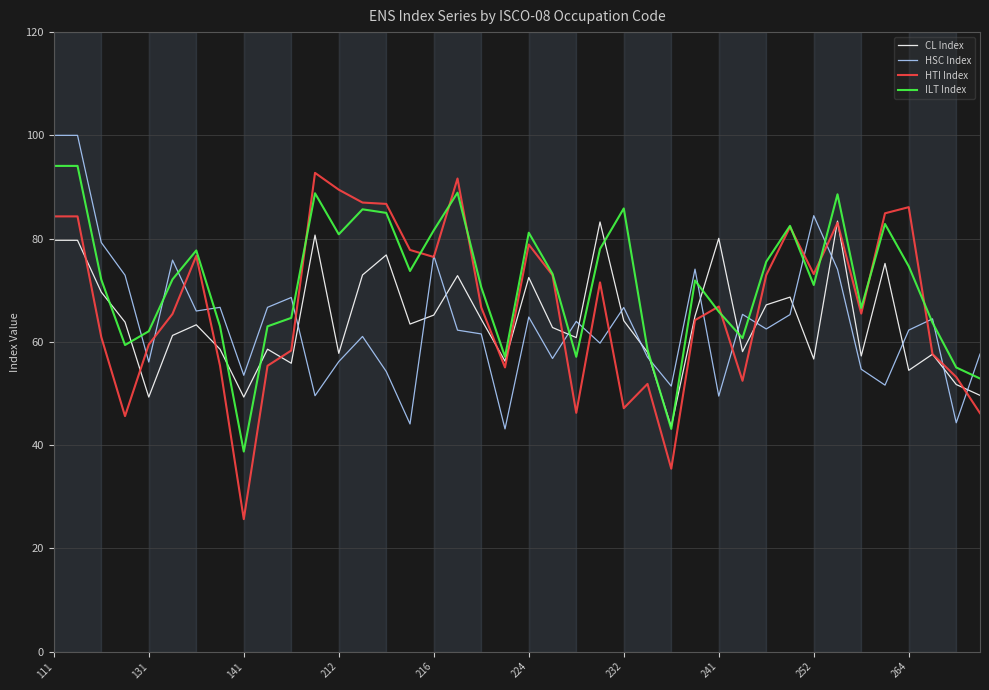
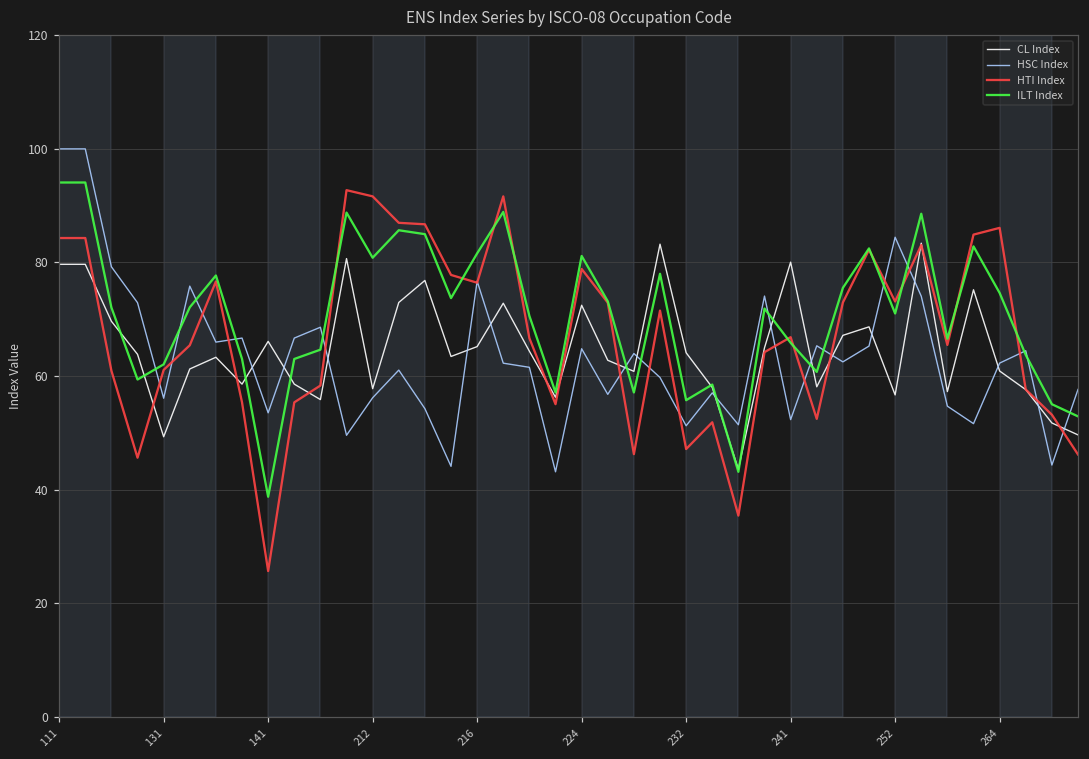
  {
    "CL Index": {
      "111": 80,
      "131": 49,
-     "141": 49,
+     "141": 66,
      "212": 58,
      "216": 65,
      "224": 72,
      "232": 64,
      "241": 80,
      "252": 57,
-     "264": 54
+     "264": 61
    },
    "HSC Index": {
      "111": 100,
      "131": 56,
      "141": 54,
      "212": 56,
      "224": 65,
-     "232": 67,
-     "241": 49,
+     "232": 51,
+     "241": 52,
      "252": 84,
      "264": 62
    },
    "HTI Index": {
      "111": 84,
-     "131": 59,
+     "131": 61,
      "141": 26,
-     "212": 89,
+     "212": 92,
      "224": 79,
      "232": 47,
      "241": 67,
      "252": 73,
      "264": 86
    },
    "ILT Index": {
      "111": 94,
      "131": 62,
      "141": 39,
      "212": 81,
      "216": 82,
      "224": 81,
-     "232": 86,
+     "232": 56,
      "241": 66,
      "252": 71,
      "264": 75
    }
  }
